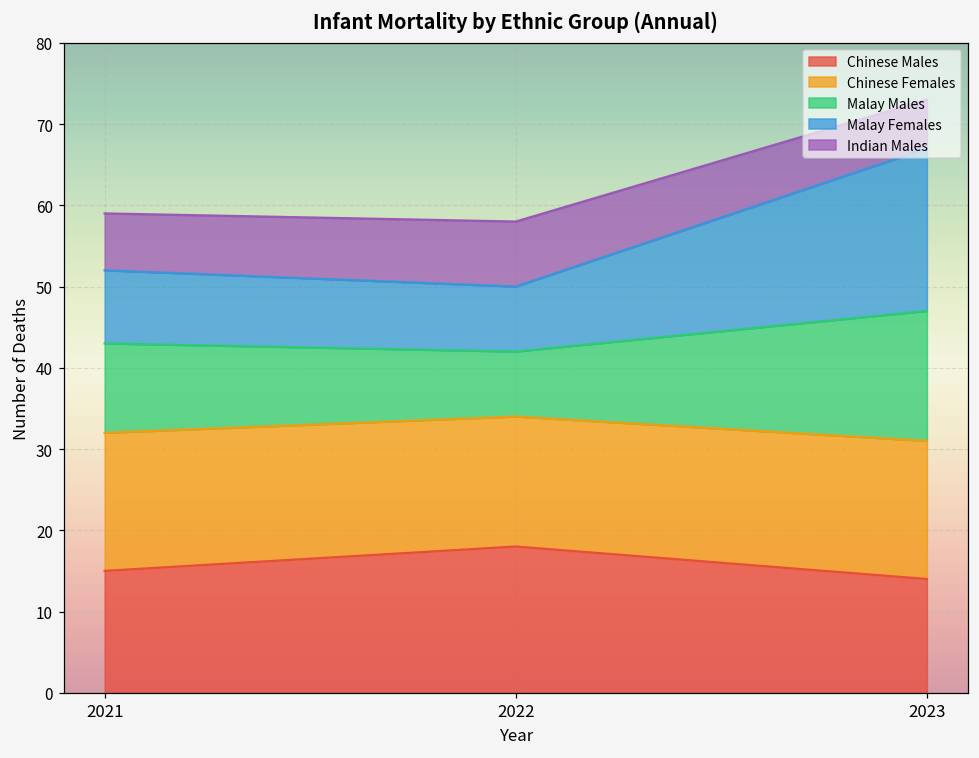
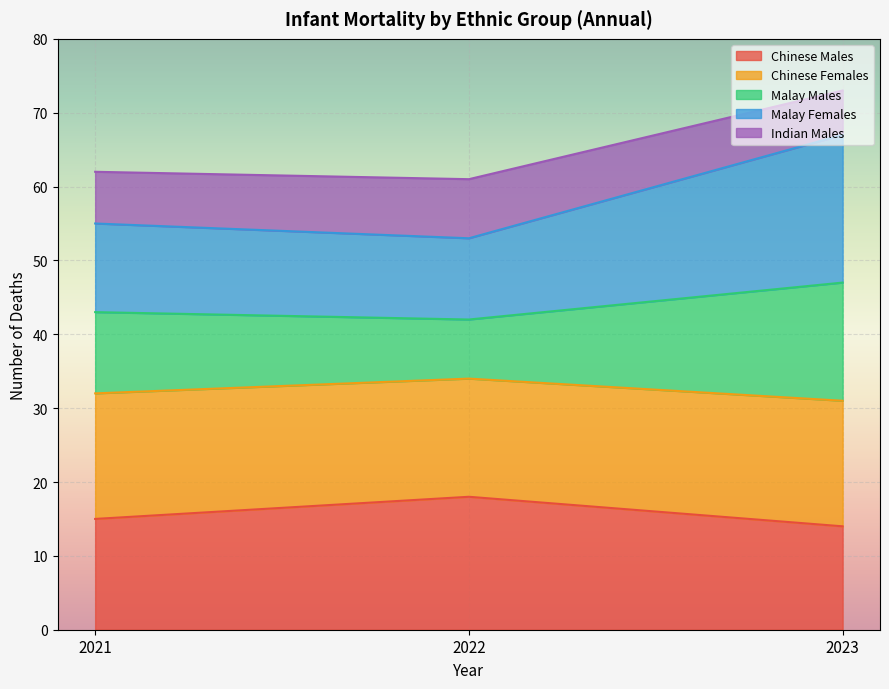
  {
    "Chinese Males": {
      "2021": 15,
      "2022": 18,
      "2023": 14
    },
    "Chinese Females": {
      "2021": 17,
      "2022": 16,
      "2023": 17
    },
    "Malay Males": {
      "2021": 11,
      "2022": 8,
      "2023": 16
    },
    "Malay Females": {
-     "2021": 9,
-     "2022": 8
+     "2021": 12,
+     "2022": 11
    },
    "Indian Males": {
      "2021": 7,
      "2022": 8
    }
  }
